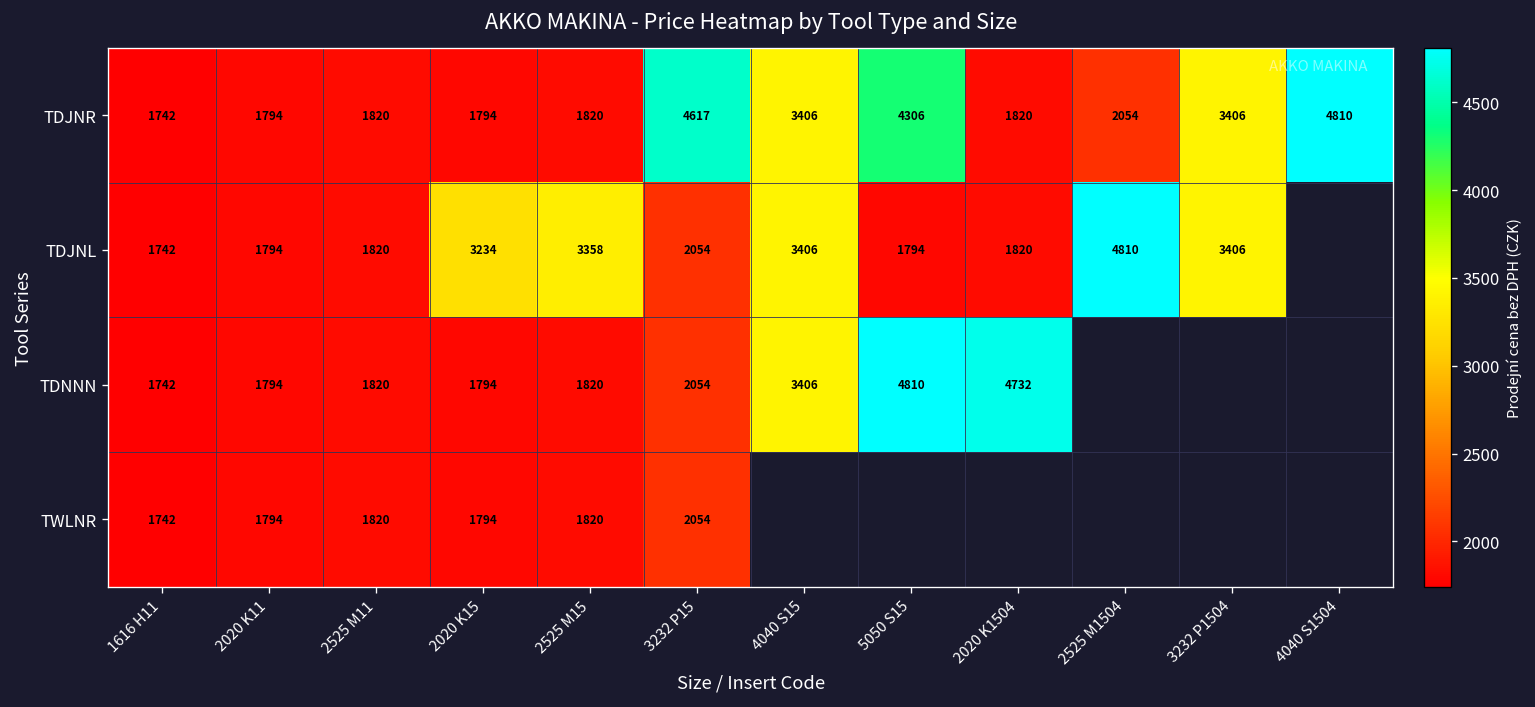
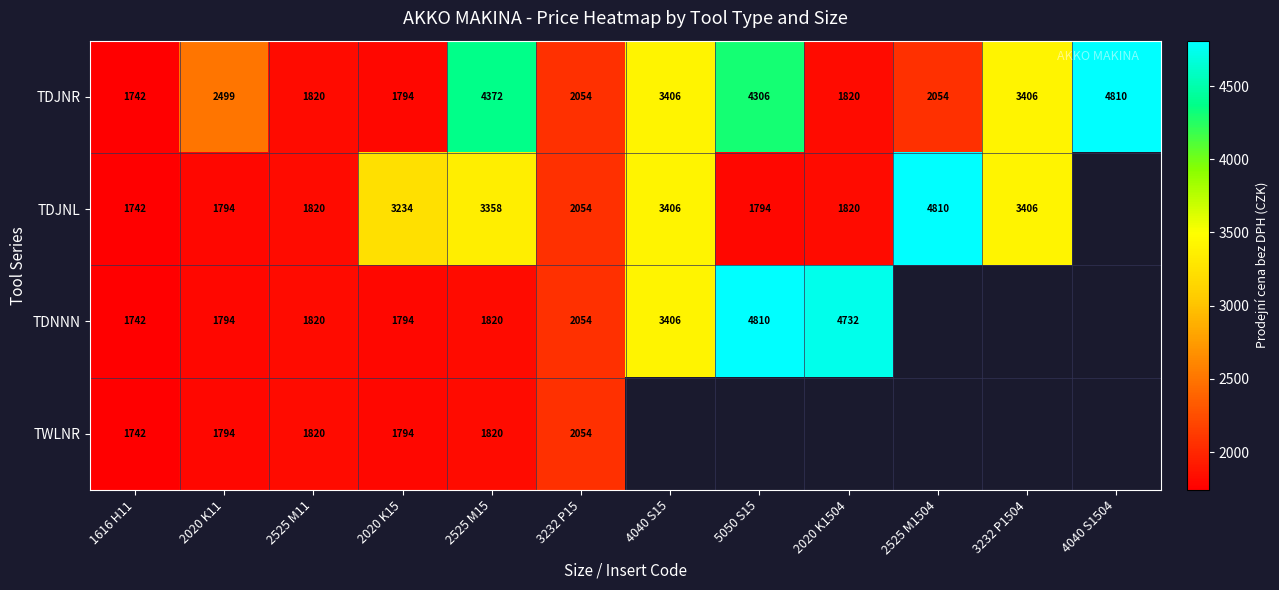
  {
    "TDJNR": {
      "1616 H11": 1742,
-     "2020 K11": 1794,
+     "2020 K11": 2499,
      "2525 M11": 1820,
      "2020 K15": 1794,
-     "2525 M15": 1820,
-     "3232 P15": 4617,
+     "2525 M15": 4372,
+     "3232 P15": 2054,
      "4040 S15": 3406,
      "5050 S15": 4306,
      "2020 K1504": 1820,
      "2525 M1504": 2054,
      "3232 P1504": 3406
    },
    "TDJNL": {
      "1616 H11": 1742,
      "2020 K11": 1794,
      "2525 M11": 1820,
      "2020 K15": 3234,
      "2525 M15": 3358,
      "3232 P15": 2054,
      "4040 S15": 3406,
      "5050 S15": 1794,
      "2020 K1504": 1820,
      "2525 M1504": 4810,
      "3232 P1504": 3406
    },
    "TDNNN": {
      "1616 H11": 1742,
      "2020 K11": 1794,
      "2525 M11": 1820,
      "2020 K15": 1794,
      "2525 M15": 1820,
      "3232 P15": 2054,
      "4040 S15": 3406,
      "5050 S15": 4810,
      "2020 K1504": 4732
    },
    "TWLNR": {
      "1616 H11": 1742,
      "2020 K11": 1794,
      "2525 M11": 1820,
      "2020 K15": 1794,
      "2525 M15": 1820,
      "3232 P15": 2054
    }
  }
